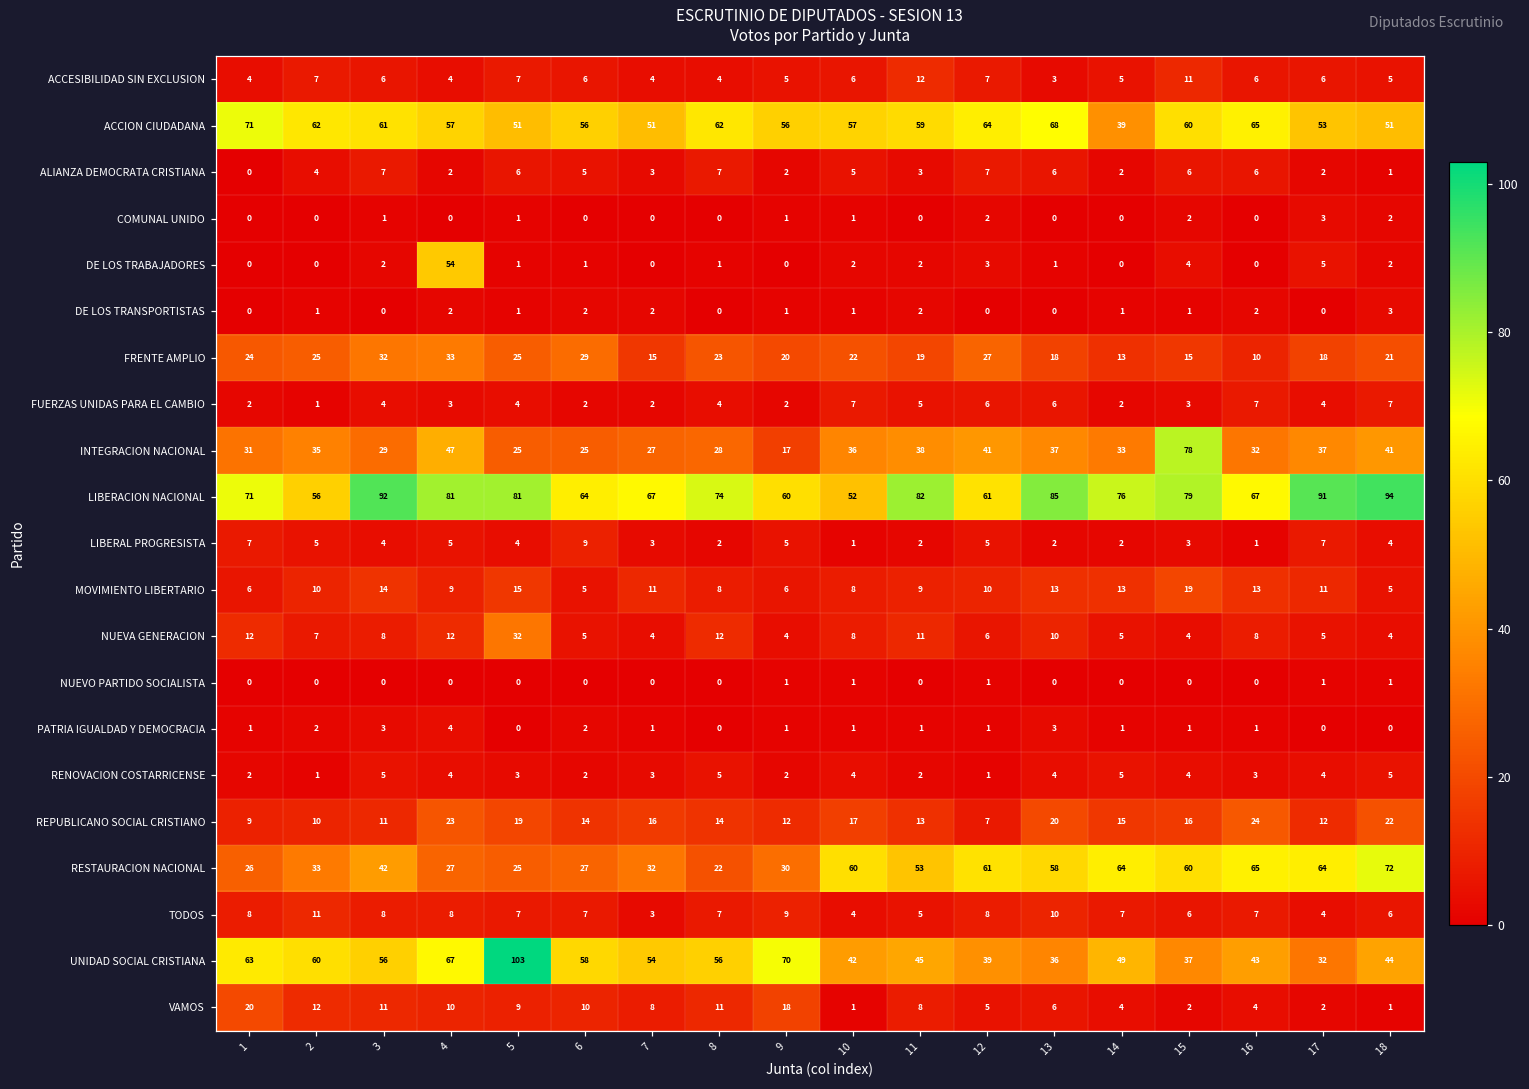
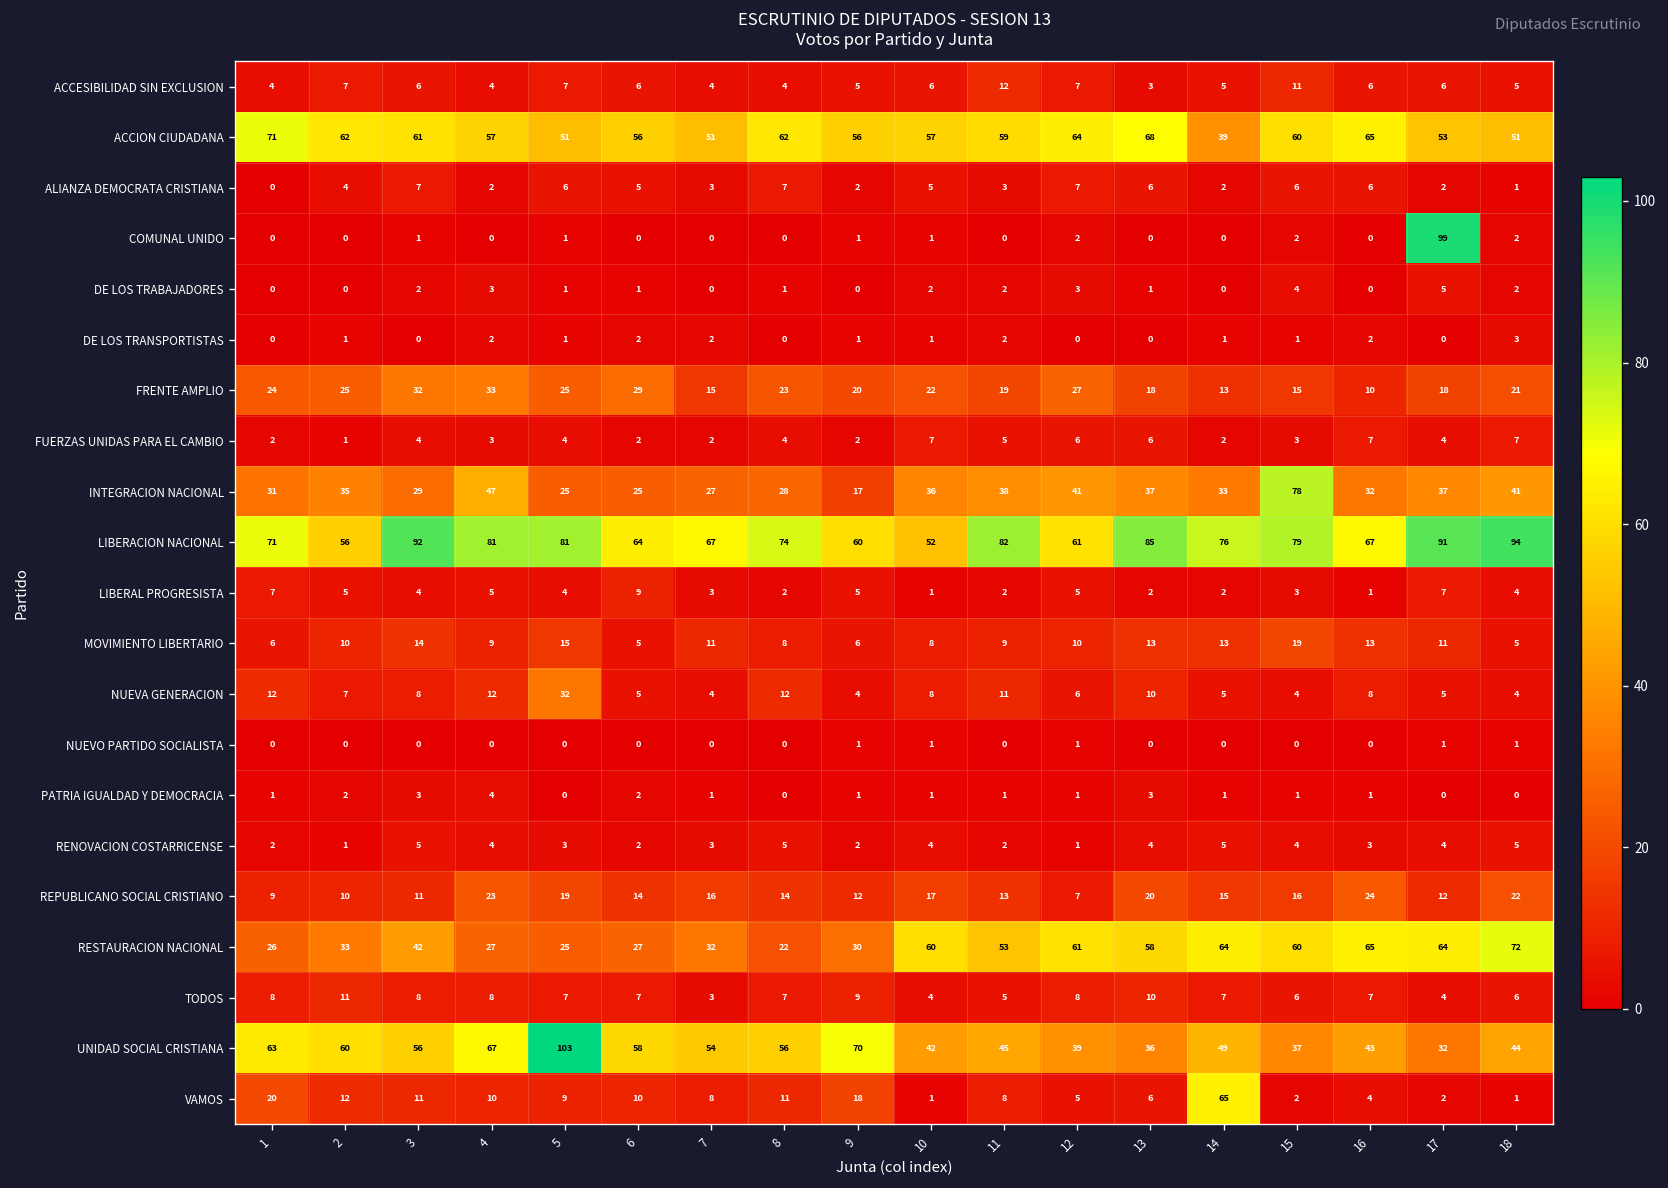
  {
    "COMUNAL UNIDO": {
      "1": 0,
      "2": 0,
      "3": 1,
      "4": 0,
      "5": 1,
      "6": 0,
      "7": 0,
      "8": 0,
      "9": 1,
      "10": 1,
      "11": 0,
      "12": 2,
      "13": 0,
      "14": 0,
      "15": 2,
      "16": 0,
-     "17": 3,
+     "17": 99,
      "18": 2
    },
    "DE LOS TRABAJADORES": {
      "1": 0,
      "2": 0,
      "3": 2,
-     "4": 54,
+     "4": 3,
      "5": 1,
      "6": 1,
      "7": 0,
      "8": 1,
      "9": 0,
      "10": 2,
      "11": 2,
      "12": 3,
      "13": 1,
      "14": 0,
      "15": 4,
      "16": 0,
      "17": 5,
      "18": 2
    },
    "VAMOS": {
      "1": 20,
      "2": 12,
      "3": 11,
      "4": 10,
      "5": 9,
      "6": 10,
      "7": 8,
      "8": 11,
      "9": 18,
      "10": 1,
      "11": 8,
      "12": 5,
      "13": 6,
-     "14": 4,
+     "14": 65,
      "15": 2,
      "16": 4,
      "17": 2,
      "18": 1
    }
  }
